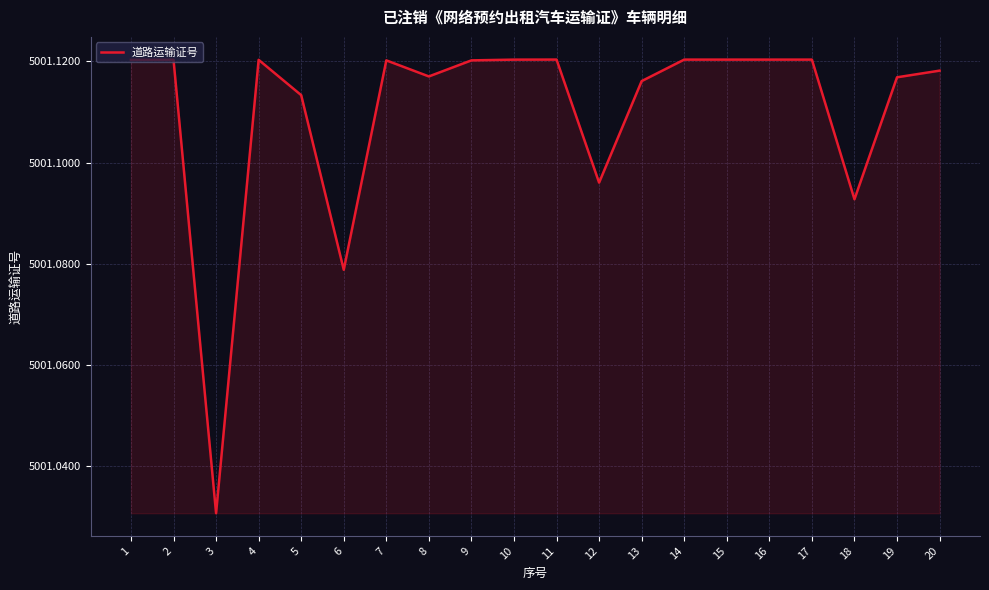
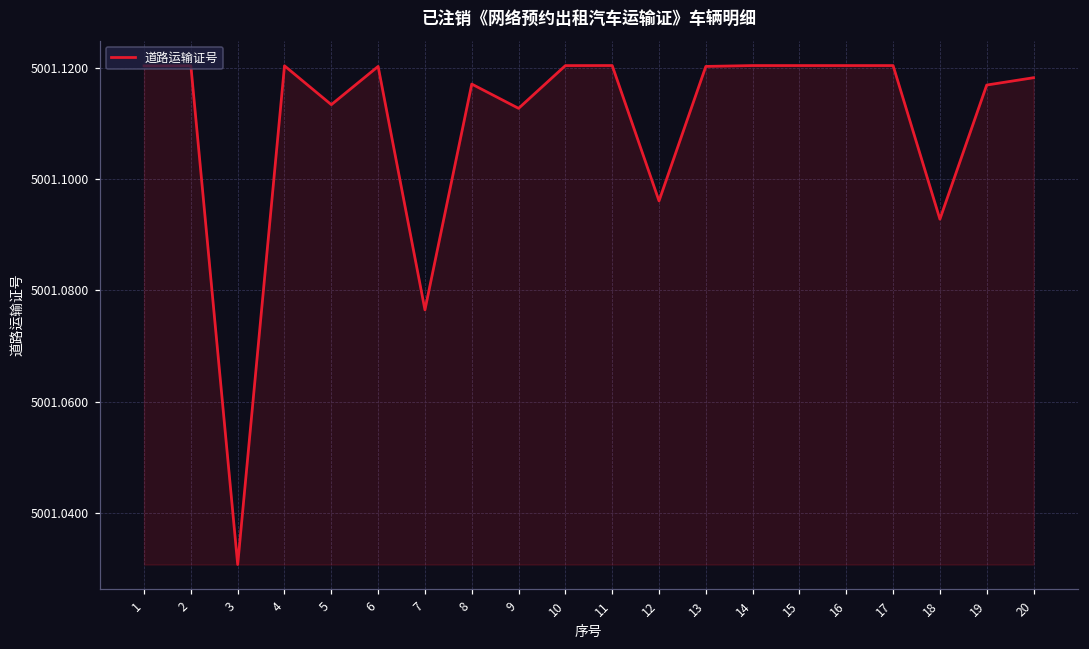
  {
    "3": 5001.031,
    "4": 5001.120,
    "5": 5001.113,
-   "6": 5001.079,
-   "7": 5001.120,
+   "6": 5001.120,
+   "7": 5001.076,
    "8": 5001.117,
-   "9": 5001.120,
+   "9": 5001.113,
    "10": 5001.120,
    "11": 5001.120,
    "12": 5001.096,
-   "13": 5001.116,
+   "13": 5001.120,
    "14": 5001.120,
    "15": 5001.120,
    "16": 5001.120,
    "17": 5001.120,
    "18": 5001.093,
    "19": 5001.117,
    "20": 5001.118
  }
